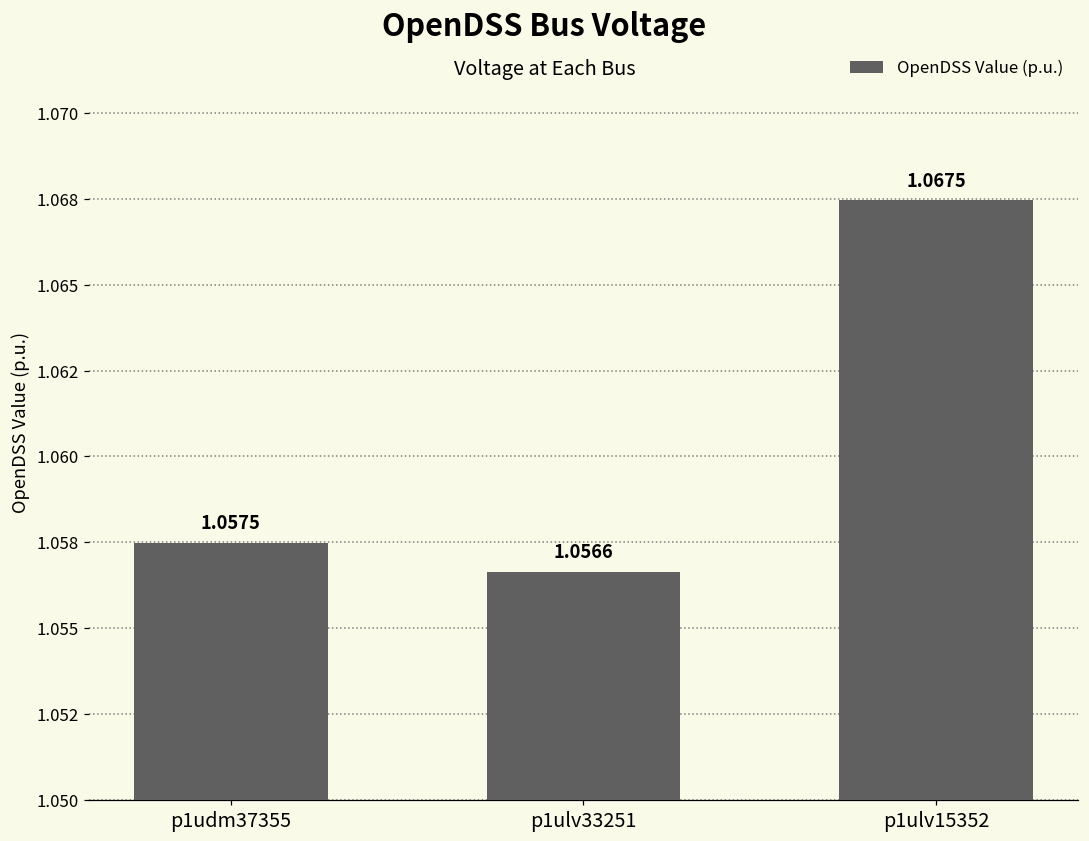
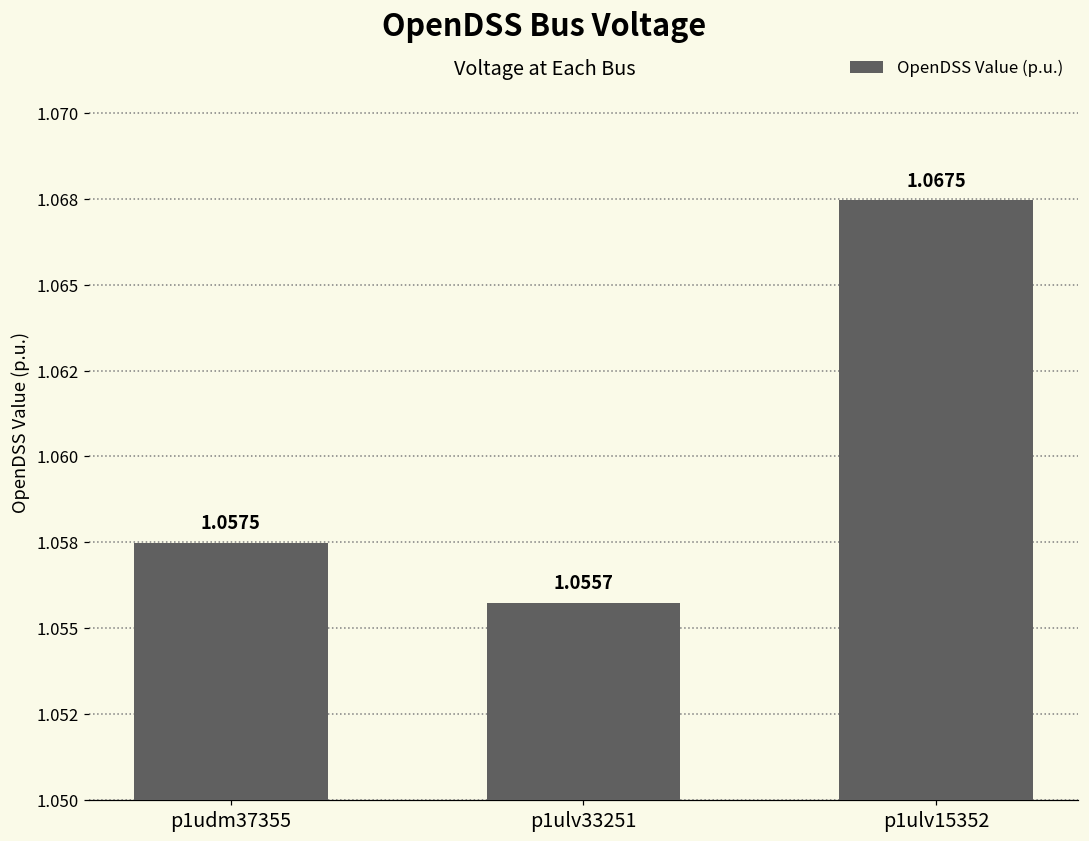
  {
    "p1udm37355": 1.0575,
-   "p1ulv33251": 1.0566,
+   "p1ulv33251": 1.0557,
    "p1ulv15352": 1.0675
  }
